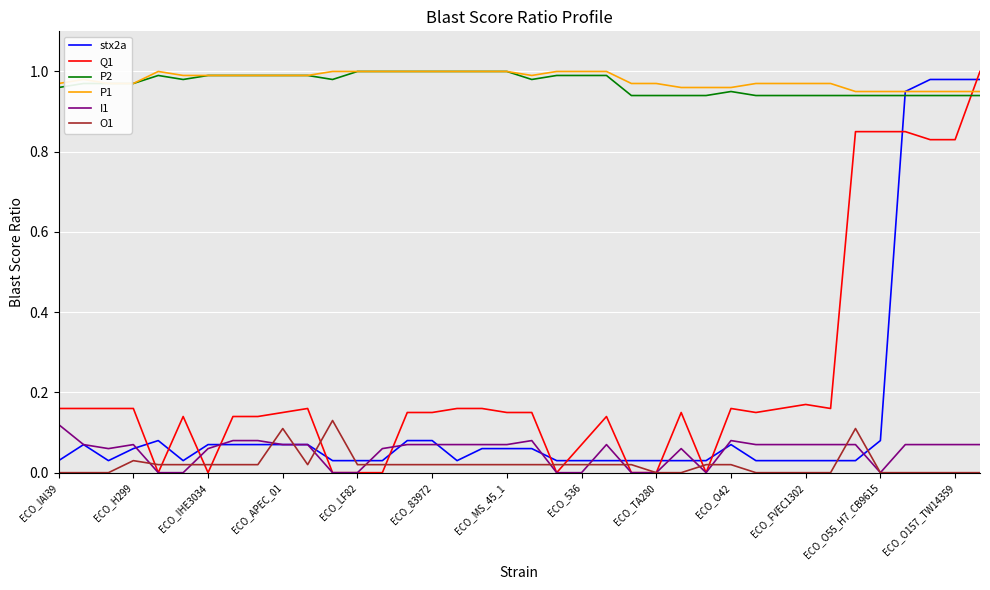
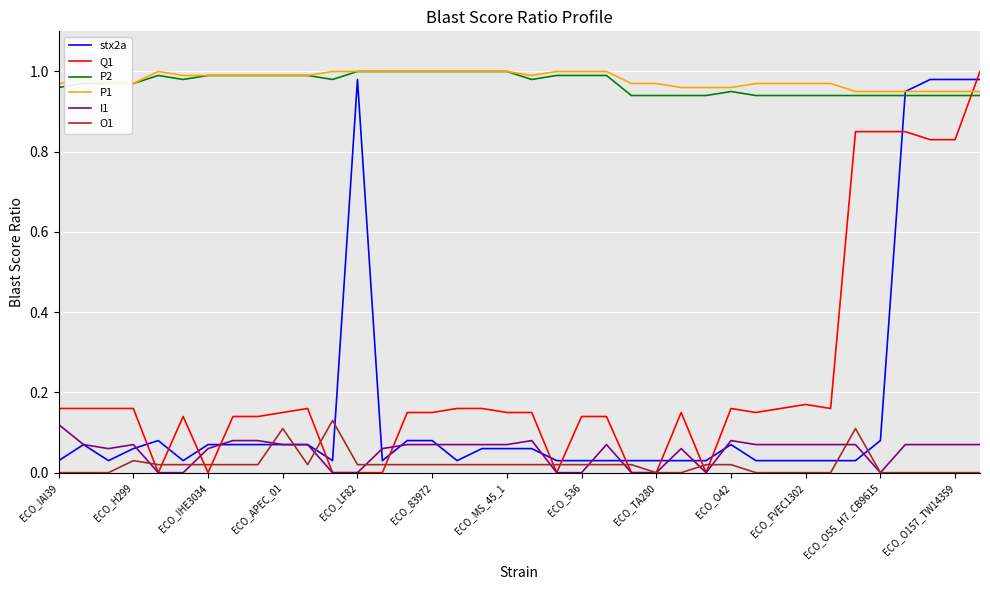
  {
    "stx2a": {
      "ECO_IAI39": 0.03,
      "ECO_H299": 0.06,
      "ECO_IHE3034": 0.07,
-     "ECO_LF82": 0.03,
+     "ECO_LF82": 0.98,
      "ECO_83972": 0.08,
      "ECO_MS_45_1": 0.06,
      "ECO_536": 0.03,
      "ECO_TA280": 0.03,
      "ECO_O42": 0.07,
      "ECO_FVEC1302": 0.03,
      "ECO_O55_H7_CB9615": 0.08,
      "ECO_O157_TW14359": 0.98
    },
    "Q1": {
      "ECO_IAI39": 0.16,
      "ECO_H299": 0.16,
      "ECO_IHE3034": 0.00,
      "ECO_APEC_01": 0.15,
      "ECO_83972": 0.15,
      "ECO_MS_45_1": 0.15,
-     "ECO_536": 0.07,
+     "ECO_536": 0.14,
      "ECO_O42": 0.16,
      "ECO_FVEC1302": 0.17,
      "ECO_O55_H7_CB9615": 0.85,
      "ECO_O157_TW14359": 0.83
    },
    "P2": {
      "ECO_IAI39": 0.96,
      "ECO_536": 0.99,
      "ECO_TA280": 0.94,
      "ECO_O42": 0.95,
      "ECO_FVEC1302": 0.94,
      "ECO_O55_H7_CB9615": 0.94,
      "ECO_O157_TW14359": 0.94
    },
    "P1": {
      "ECO_IAI39": 0.97,
      "ECO_536": 1.00,
      "ECO_TA280": 0.97,
      "ECO_O42": 0.96,
      "ECO_FVEC1302": 0.97,
      "ECO_O55_H7_CB9615": 0.95,
      "ECO_O157_TW14359": 0.95
    },
    "I1": {
      "ECO_IAI39": 0.12,
      "ECO_H299": 0.07,
      "ECO_IHE3034": 0.06,
      "ECO_83972": 0.07,
      "ECO_MS_45_1": 0.07,
      "ECO_536": 0.00,
      "ECO_O42": 0.08,
      "ECO_FVEC1302": 0.07,
      "ECO_O157_TW14359": 0.07
    },
    "O1": {
      "ECO_IAI39": 0.00,
      "ECO_H299": 0.03,
      "ECO_IHE3034": 0.02,
      "ECO_APEC_01": 0.11,
      "ECO_LF82": 0.02,
      "ECO_83972": 0.02,
      "ECO_MS_45_1": 0.02,
      "ECO_536": 0.02,
      "ECO_O42": 0.02,
      "ECO_FVEC1302": 0.00,
      "ECO_O157_TW14359": 0.00
    }
  }
